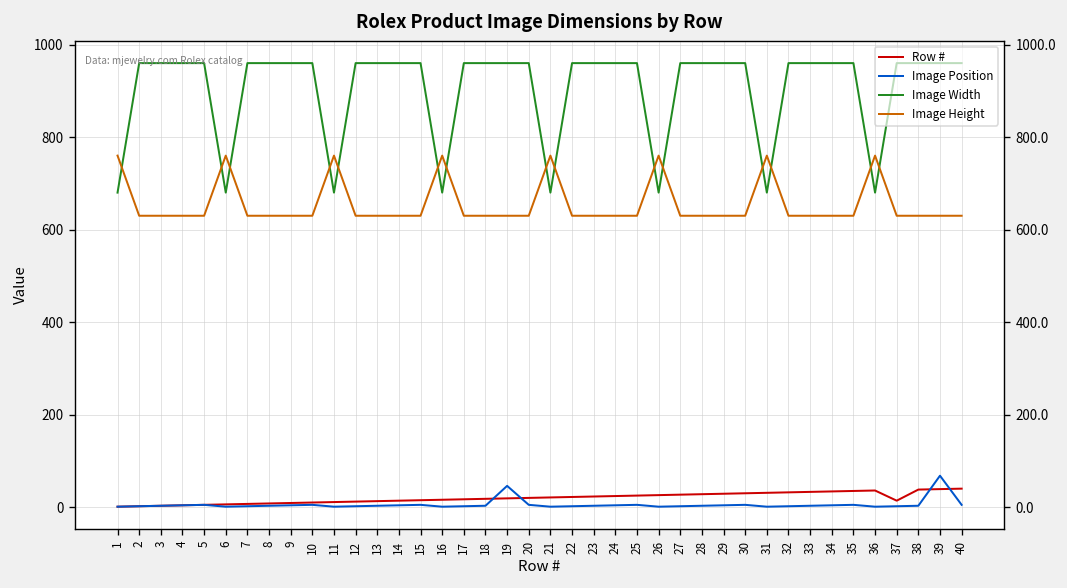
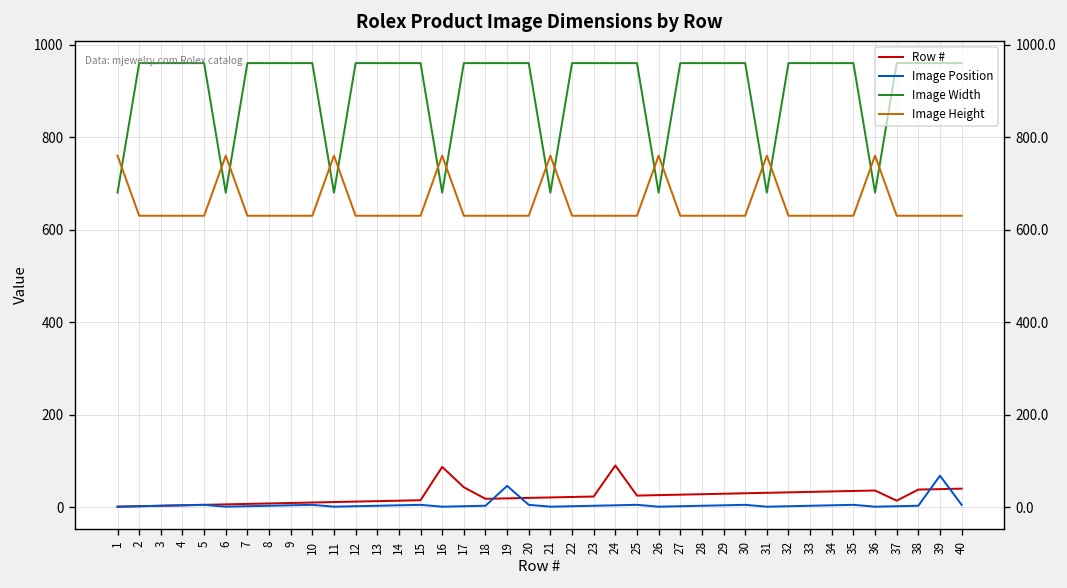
  {
    "Row #": {
      "11": 10,
      "12": 10,
      "13": 10,
      "14": 10,
      "15": 20,
-     "16": 20,
-     "17": 20,
+     "16": 90,
+     "17": 40,
      "18": 20,
      "19": 20,
      "20": 20,
      "21": 20,
      "22": 20,
      "23": 20,
-     "24": 20,
+     "24": 90,
      "25": 30,
      "26": 30,
      "27": 30,
      "28": 30,
      "29": 30,
      "30": 30,
      "31": 30,
      "32": 30,
      "33": 30,
      "34": 30,
      "35": 40,
      "36": 40,
      "37": 10,
      "38": 40,
      "39": 40,
      "40": 40
    },
    "Image Position": {
      "11": 0,
      "12": 0,
      "13": 0,
      "14": 0,
      "15": 10,
      "16": 0,
      "17": 0,
      "18": 0,
      "19": 50,
      "20": 10,
      "21": 0,
      "22": 0,
      "23": 0,
      "24": 0,
      "25": 10,
      "26": 0,
      "27": 0,
      "28": 0,
      "29": 0,
      "30": 10,
      "31": 0,
      "32": 0,
      "33": 0,
      "34": 0,
      "35": 10,
      "36": 0,
      "37": 0,
      "38": 0,
      "39": 70,
      "40": 10
    },
    "Image Width": {
      "1": 680,
      "2": 960,
      "3": 960,
      "4": 960,
      "5": 960,
      "6": 680,
      "7": 960,
      "8": 960,
      "9": 960,
      "10": 960,
      "11": 680,
      "12": 960,
      "13": 960,
      "14": 960,
      "15": 960,
      "16": 680,
      "17": 960,
      "18": 960,
      "19": 960,
      "20": 960,
      "21": 680,
      "22": 960,
      "23": 960,
      "24": 960,
      "25": 960,
      "26": 680,
      "27": 960,
      "28": 960,
      "29": 960,
      "30": 960,
      "31": 680,
      "32": 960,
      "33": 960,
      "34": 960,
      "35": 960,
      "36": 680
    },
    "Image Height": {
      "1": 760,
      "2": 630,
      "3": 630,
      "4": 630,
      "5": 630,
      "6": 760,
      "7": 630,
      "8": 630,
      "9": 630,
      "10": 630,
      "11": 760,
      "12": 630,
      "13": 630,
      "14": 630,
      "15": 630,
      "16": 760,
      "17": 630,
      "18": 630,
      "19": 630,
      "20": 630,
      "21": 760,
      "22": 630,
      "23": 630,
      "24": 630,
      "25": 630,
      "26": 760,
      "27": 630,
      "28": 630,
      "29": 630,
      "30": 630,
      "31": 760,
      "32": 630,
      "33": 630,
      "34": 630,
      "35": 630,
      "36": 760,
      "37": 630,
      "38": 630,
      "39": 630,
      "40": 630
    }
  }
